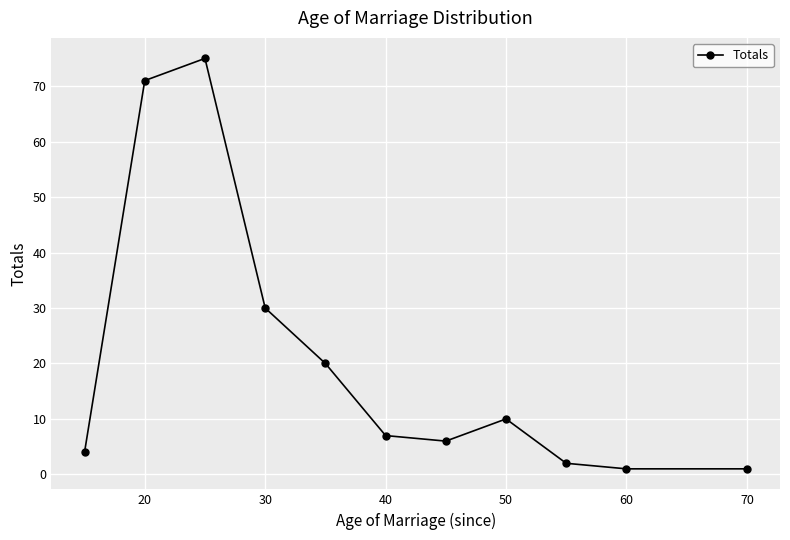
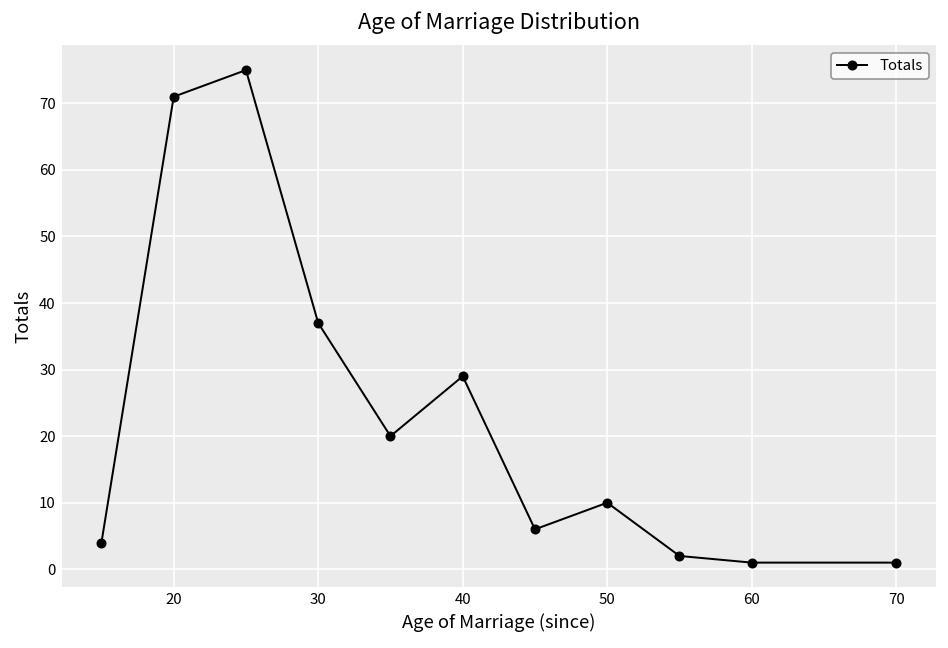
  {
    "20": 71,
-   "30": 30,
-   "40": 7,
+   "30": 37,
+   "40": 29,
    "50": 10,
    "60": 1,
    "70": 1
  }
